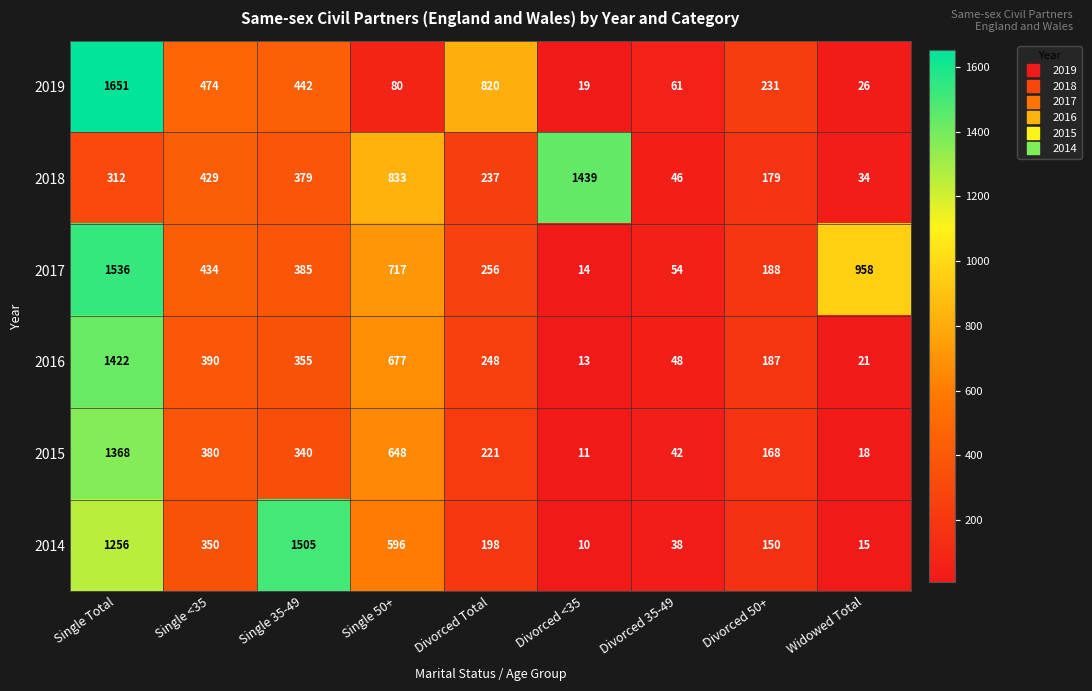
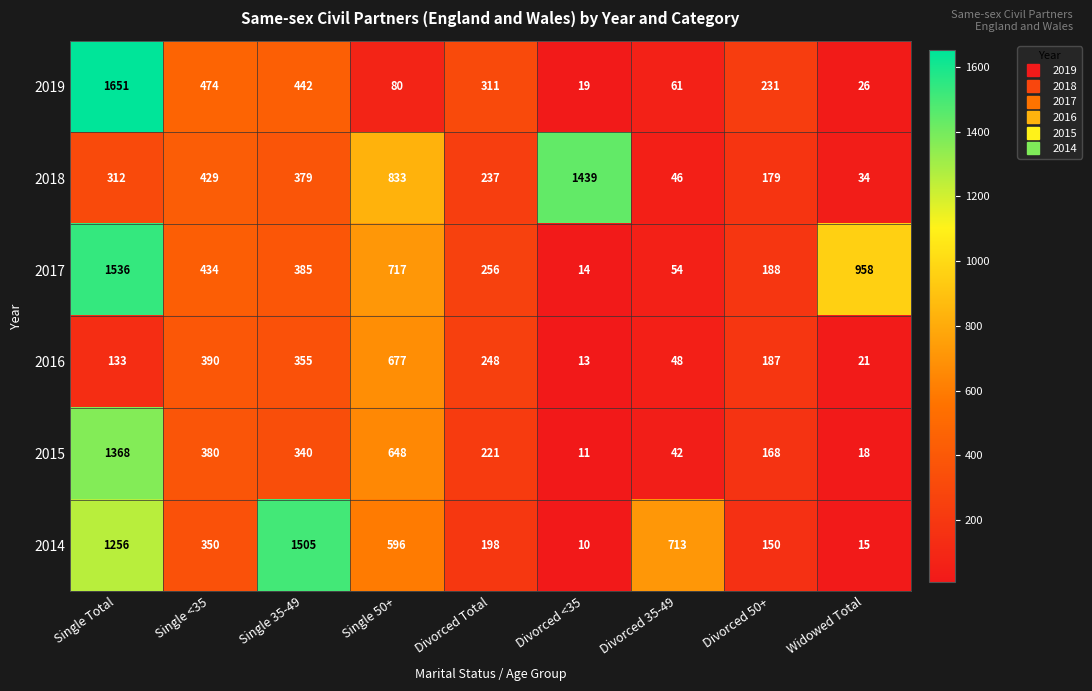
  {
    "2019": {
      "Single Total": 1651,
      "Single <35": 474,
      "Single 35-49": 442,
      "Single 50+": 80,
-     "Divorced Total": 820,
+     "Divorced Total": 311,
      "Divorced <35": 19,
      "Divorced 35-49": 61,
      "Divorced 50+": 231,
      "Widowed Total": 26
    },
    "2018": {
      "Single Total": 312,
      "Single <35": 429,
      "Single 35-49": 379,
      "Single 50+": 833,
      "Divorced Total": 237,
      "Divorced <35": 1439,
      "Divorced 35-49": 46,
      "Divorced 50+": 179,
      "Widowed Total": 34
    },
    "2017": {
      "Single Total": 1536,
      "Single <35": 434,
      "Single 35-49": 385,
      "Single 50+": 717,
      "Divorced Total": 256,
      "Divorced <35": 14,
      "Divorced 35-49": 54,
      "Divorced 50+": 188,
      "Widowed Total": 958
    },
    "2016": {
-     "Single Total": 1422,
+     "Single Total": 133,
      "Single <35": 390,
      "Single 35-49": 355,
      "Single 50+": 677,
      "Divorced Total": 248,
      "Divorced <35": 13,
      "Divorced 35-49": 48,
      "Divorced 50+": 187,
      "Widowed Total": 21
    },
    "2015": {
      "Single Total": 1368,
      "Single <35": 380,
      "Single 35-49": 340,
      "Single 50+": 648,
      "Divorced Total": 221,
      "Divorced <35": 11,
      "Divorced 35-49": 42,
      "Divorced 50+": 168,
      "Widowed Total": 18
    },
    "2014": {
      "Single Total": 1256,
      "Single <35": 350,
      "Single 35-49": 1505,
      "Single 50+": 596,
      "Divorced Total": 198,
      "Divorced <35": 10,
-     "Divorced 35-49": 38,
+     "Divorced 35-49": 713,
      "Divorced 50+": 150,
      "Widowed Total": 15
    }
  }
